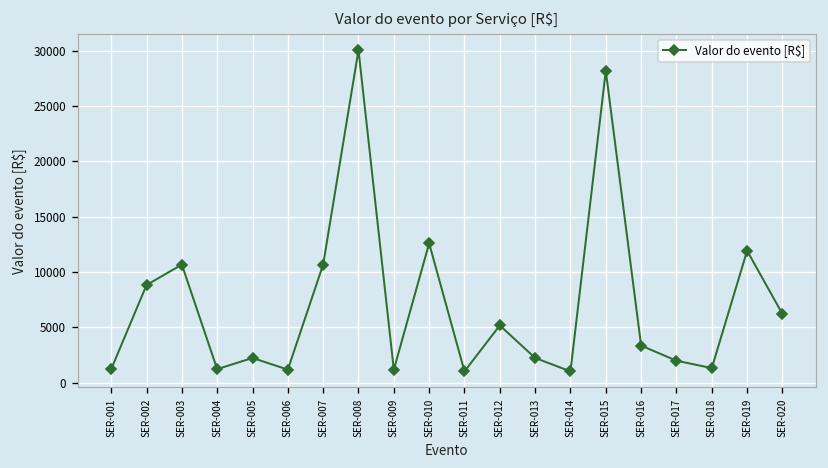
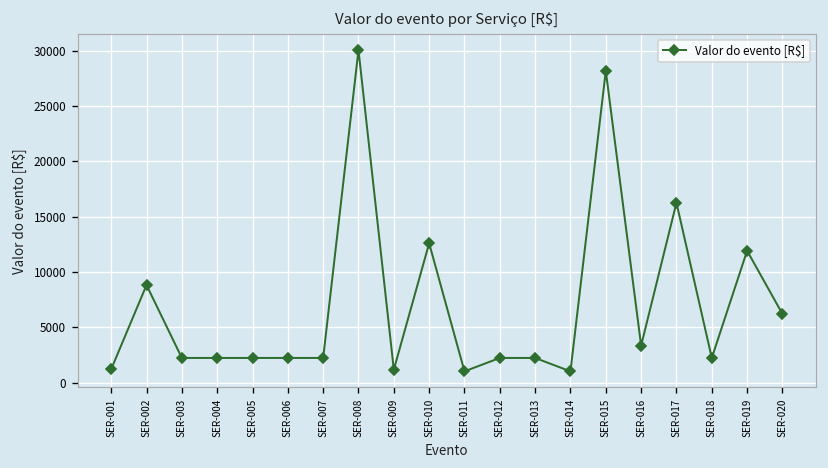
  {
    "SER-001": 1000,
    "SER-002": 9000,
-   "SER-003": 11000,
-   "SER-004": 1000,
+   "SER-003": 2000,
+   "SER-004": 2000,
    "SER-005": 2000,
-   "SER-006": 1000,
-   "SER-007": 11000,
+   "SER-006": 2000,
+   "SER-007": 2000,
    "SER-008": 30000,
    "SER-009": 1000,
    "SER-010": 13000,
    "SER-011": 1000,
-   "SER-012": 5000,
+   "SER-012": 2000,
    "SER-013": 2000,
    "SER-014": 1000,
    "SER-015": 28000,
    "SER-016": 3000,
-   "SER-017": 2000,
-   "SER-018": 1000,
+   "SER-017": 16000,
+   "SER-018": 2000,
    "SER-019": 12000,
    "SER-020": 6000
  }
